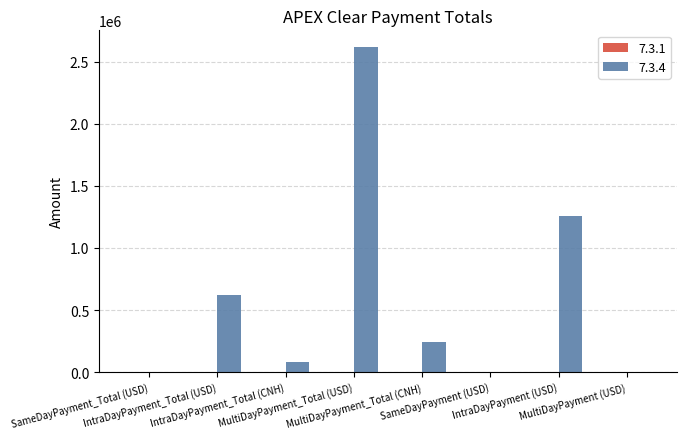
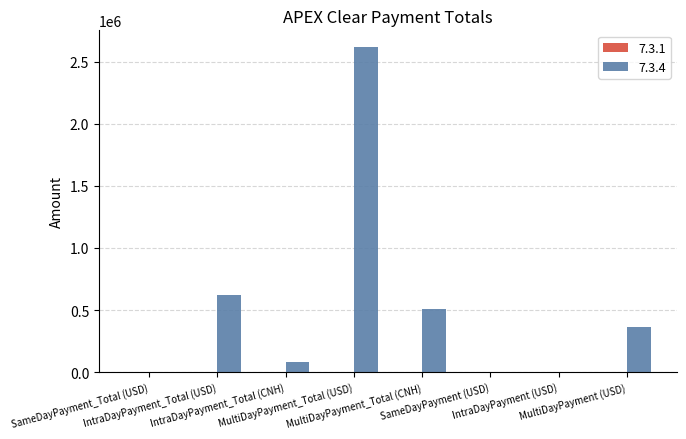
  {
    "7.3.1": {
      "SameDayPayment_Total (USD)": 0,
      "IntraDayPayment_Total (USD)": 0,
      "IntraDayPayment_Total (CNH)": 0,
      "MultiDayPayment_Total (USD)": 0,
      "MultiDayPayment_Total (CNH)": 0,
      "SameDayPayment (USD)": 0,
      "IntraDayPayment (USD)": 0,
      "MultiDayPayment (USD)": 0
    },
    "7.3.4": {
      "SameDayPayment_Total (USD)": 0,
      "IntraDayPayment_Total (USD)": 620000,
      "IntraDayPayment_Total (CNH)": 80000,
      "MultiDayPayment_Total (USD)": 2620000,
-     "MultiDayPayment_Total (CNH)": 240000,
+     "MultiDayPayment_Total (CNH)": 510000,
      "SameDayPayment (USD)": 0,
-     "IntraDayPayment (USD)": 1260000,
-     "MultiDayPayment (USD)": 0
+     "IntraDayPayment (USD)": 0,
+     "MultiDayPayment (USD)": 360000
    }
  }
